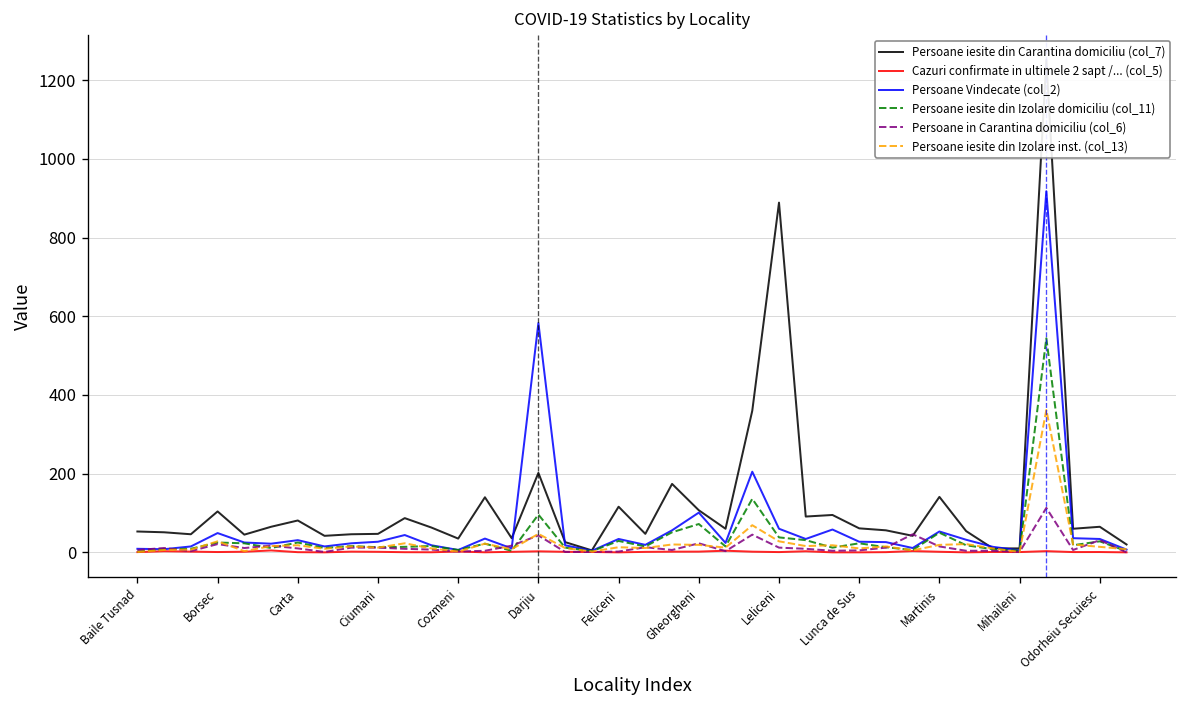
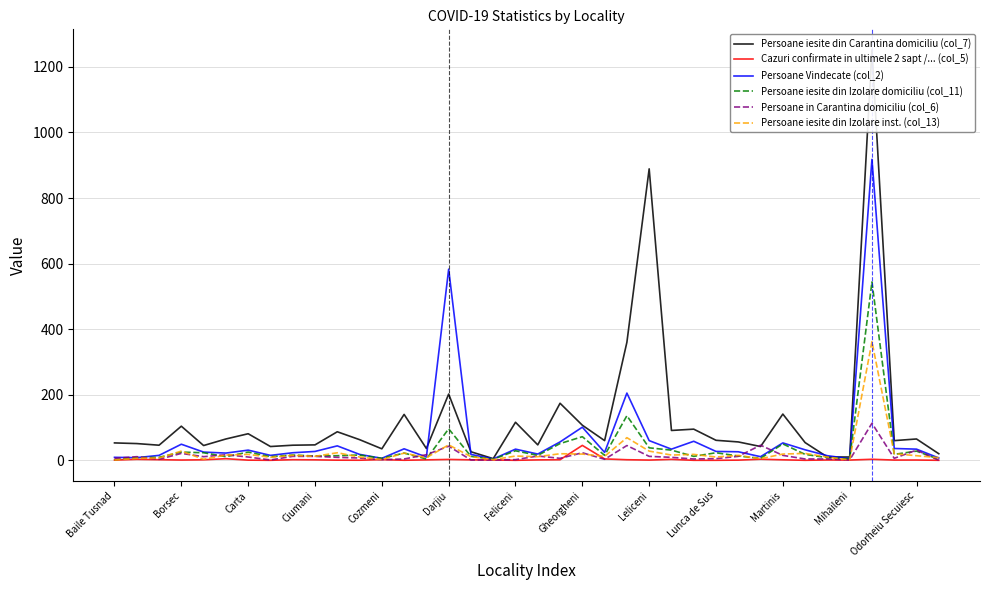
  {
    "Persoane iesite din Carantina domiciliu (col_7)": {
      "Baile Tusnad": 50,
      "Borsec": 100,
      "Carta": 80,
      "Ciumani": 50,
      "Cozmeni": 40,
      "Darjiu": 200,
      "Feliceni": 120,
      "Leliceni": 890,
      "Lunca de Sus": 60,
      "Martinis": 140,
      "Odorheiu Secuiesc": 70
    },
    "Cazuri confirmate in ultimele 2 sapt /... (col_5)": {
      "Borsec": 0,
      "Carta": 0,
      "Ciumani": 0,
      "Darjiu": 0,
-     "Gheorgheni": 0,
+     "Gheorgheni": 50,
      "Leliceni": 0,
      "Martinis": 0,
      "Odorheiu Secuiesc": 0
    },
    "Persoane Vindecate (col_2)": {
      "Borsec": 50,
      "Ciumani": 30,
      "Darjiu": 580,
      "Leliceni": 60
    },
    "Persoane iesite din Izolare domiciliu (col_11)": {
      "Darjiu": 100,
      "Gheorgheni": 70,
      "Leliceni": 40
    },
    "Persoane in Carantina domiciliu (col_6)": {
      "Carta": 10,
      "Leliceni": 10
    },
    "Persoane iesite din Izolare inst. (col_13)": {
      "Feliceni": 10,
      "Leliceni": 30,
      "Odorheiu Secuiesc": 10
    }
  }
